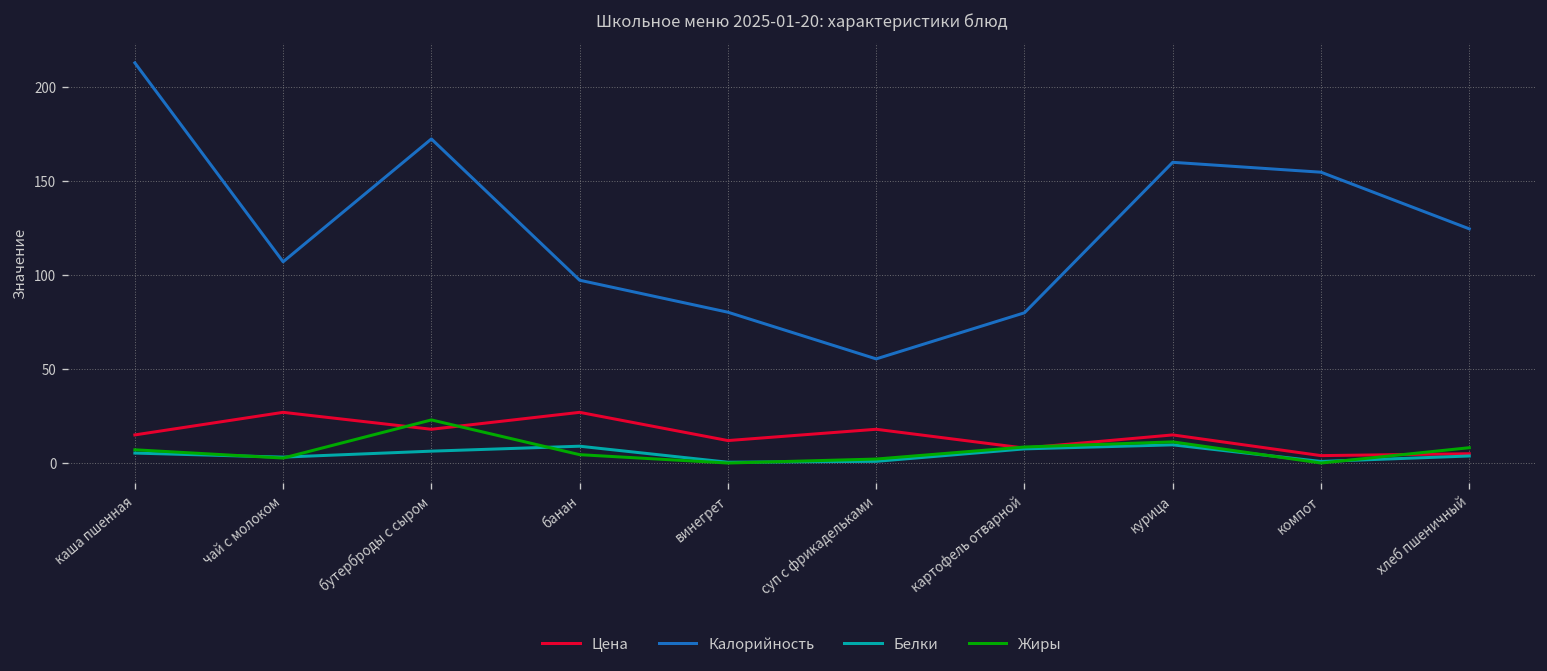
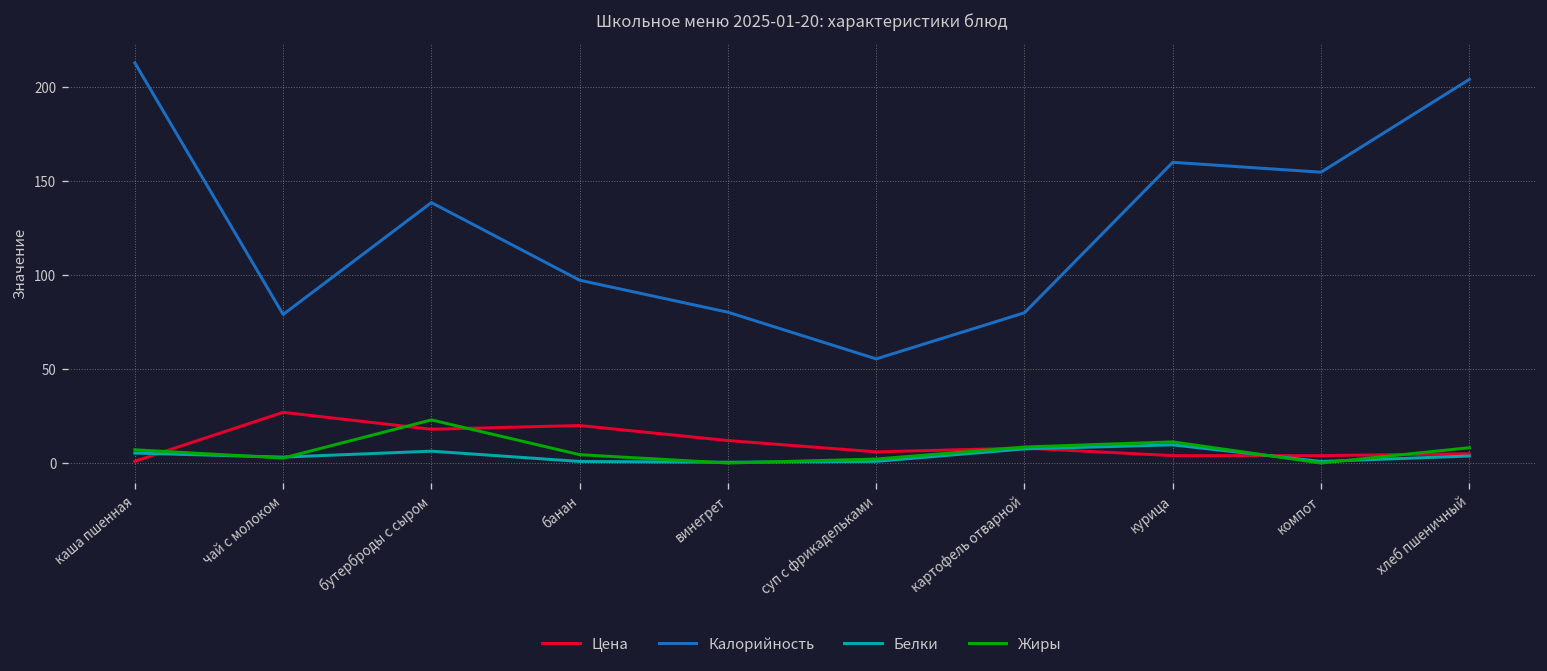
  {
    "Цена": {
-     "каша пшенная": 15,
+     "каша пшенная": 1,
      "чай с молоком": 27,
      "бутерброды с сыром": 18,
-     "банан": 27,
+     "банан": 20,
      "винегрет": 12,
-     "суп с фрикадельками": 18,
-     "курица": 15,
+     "суп с фрикадельками": 6,
+     "курица": 4,
      "компот": 4
    },
    "Калорийность": {
      "каша пшенная": 213,
-     "чай с молоком": 107,
-     "бутерброды с сыром": 172,
+     "чай с молоком": 79,
+     "бутерброды с сыром": 138,
      "банан": 97,
      "винегрет": 80,
      "суп с фрикадельками": 55,
      "картофель отварной": 80,
      "курица": 160,
      "компот": 155,
-     "хлеб пшеничный": 125
+     "хлеб пшеничный": 204
    },
    "Белки": {
      "каша пшенная": 5,
      "бутерброды с сыром": 6,
-     "банан": 9
+     "банан": 1
    },
    "Жиры": {
      "каша пшенная": 7,
      "бутерброды с сыром": 23,
      "банан": 5,
      "хлеб пшеничный": 8
    }
  }
